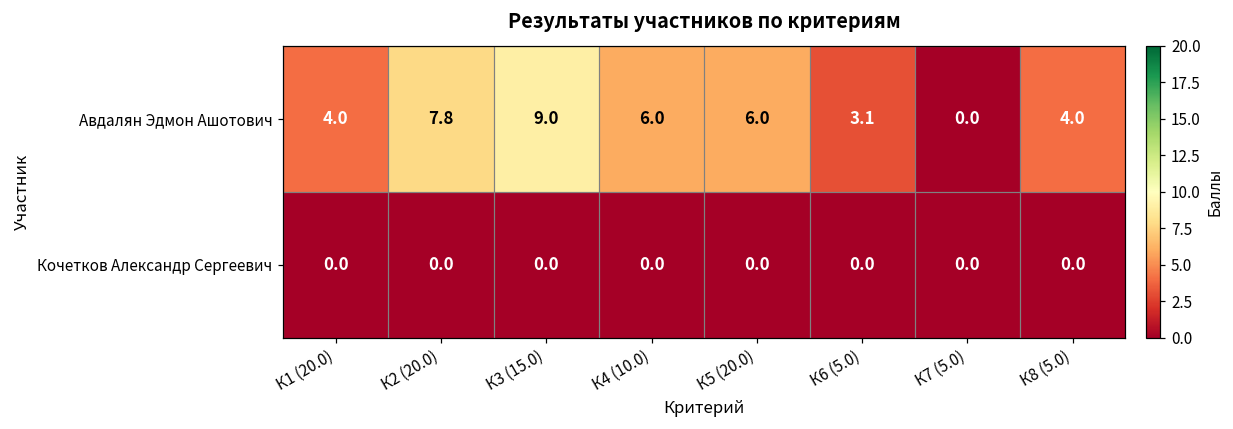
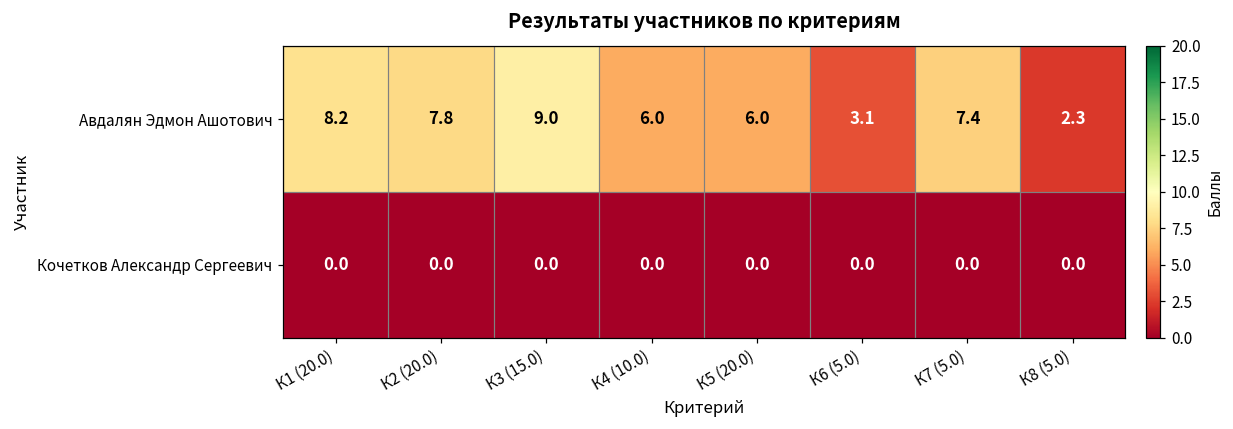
  {
    "Авдалян Эдмон Ашотович": {
-     "К1 (20.0)": 4.0,
+     "К1 (20.0)": 8.2,
      "К2 (20.0)": 7.8,
      "К3 (15.0)": 9.0,
      "К4 (10.0)": 6.0,
      "К5 (20.0)": 6.0,
      "К6 (5.0)": 3.1,
-     "К7 (5.0)": 0.0,
-     "К8 (5.0)": 4.0
+     "К7 (5.0)": 7.4,
+     "К8 (5.0)": 2.3
    },
    "Кочетков Александр Сергеевич": {
      "К1 (20.0)": 0.0,
      "К2 (20.0)": 0.0,
      "К3 (15.0)": 0.0,
      "К4 (10.0)": 0.0,
      "К5 (20.0)": 0.0,
      "К6 (5.0)": 0.0,
      "К7 (5.0)": 0.0,
      "К8 (5.0)": 0.0
    }
  }
